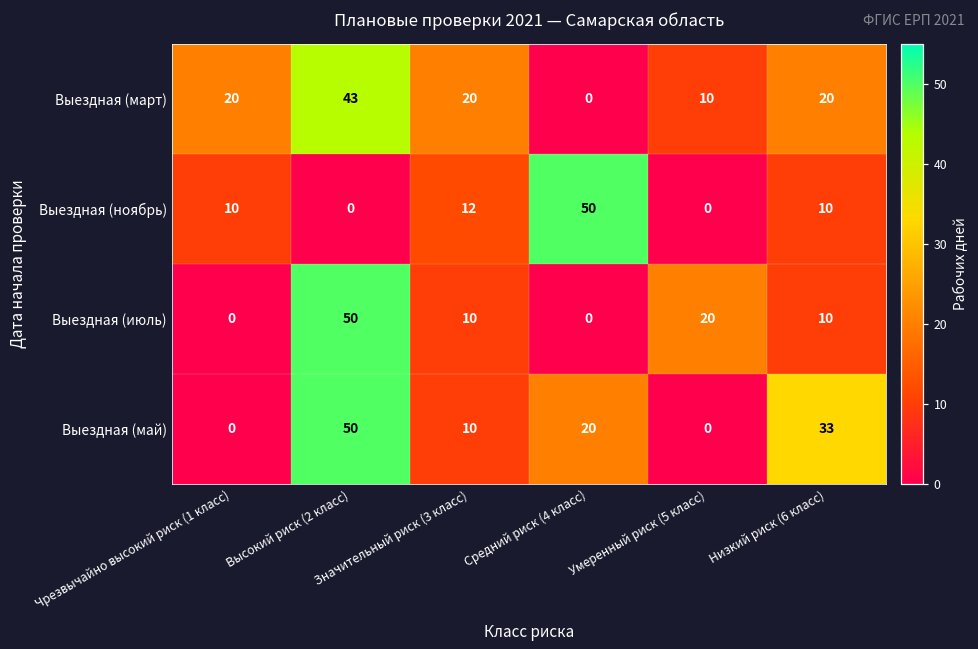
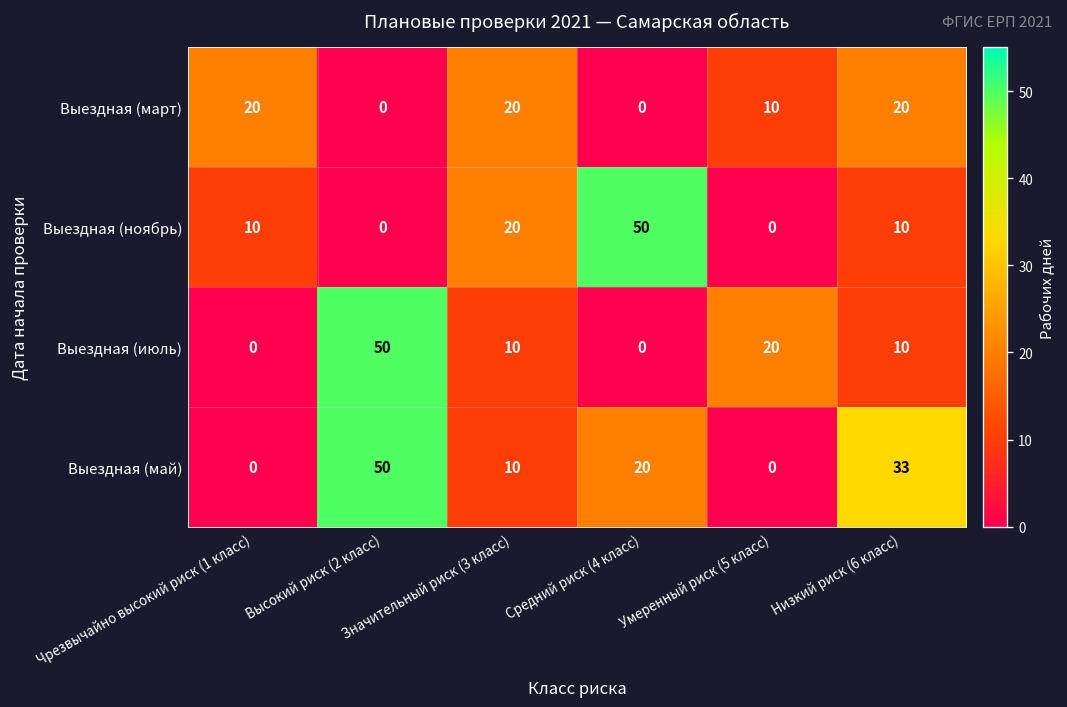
  {
    "Выездная (март)": {
      "Чрезвычайно высокий риск (1 класс)": 20,
-     "Высокий риск (2 класс)": 43,
+     "Высокий риск (2 класс)": 0,
      "Значительный риск (3 класс)": 20,
      "Средний риск (4 класс)": 0,
      "Умеренный риск (5 класс)": 10,
      "Низкий риск (6 класс)": 20
    },
    "Выездная (ноябрь)": {
      "Чрезвычайно высокий риск (1 класс)": 10,
      "Высокий риск (2 класс)": 0,
-     "Значительный риск (3 класс)": 12,
+     "Значительный риск (3 класс)": 20,
      "Средний риск (4 класс)": 50,
      "Умеренный риск (5 класс)": 0,
      "Низкий риск (6 класс)": 10
    },
    "Выездная (июль)": {
      "Чрезвычайно высокий риск (1 класс)": 0,
      "Высокий риск (2 класс)": 50,
      "Значительный риск (3 класс)": 10,
      "Средний риск (4 класс)": 0,
      "Умеренный риск (5 класс)": 20,
      "Низкий риск (6 класс)": 10
    },
    "Выездная (май)": {
      "Чрезвычайно высокий риск (1 класс)": 0,
      "Высокий риск (2 класс)": 50,
      "Значительный риск (3 класс)": 10,
      "Средний риск (4 класс)": 20,
      "Умеренный риск (5 класс)": 0,
      "Низкий риск (6 класс)": 33
    }
  }
